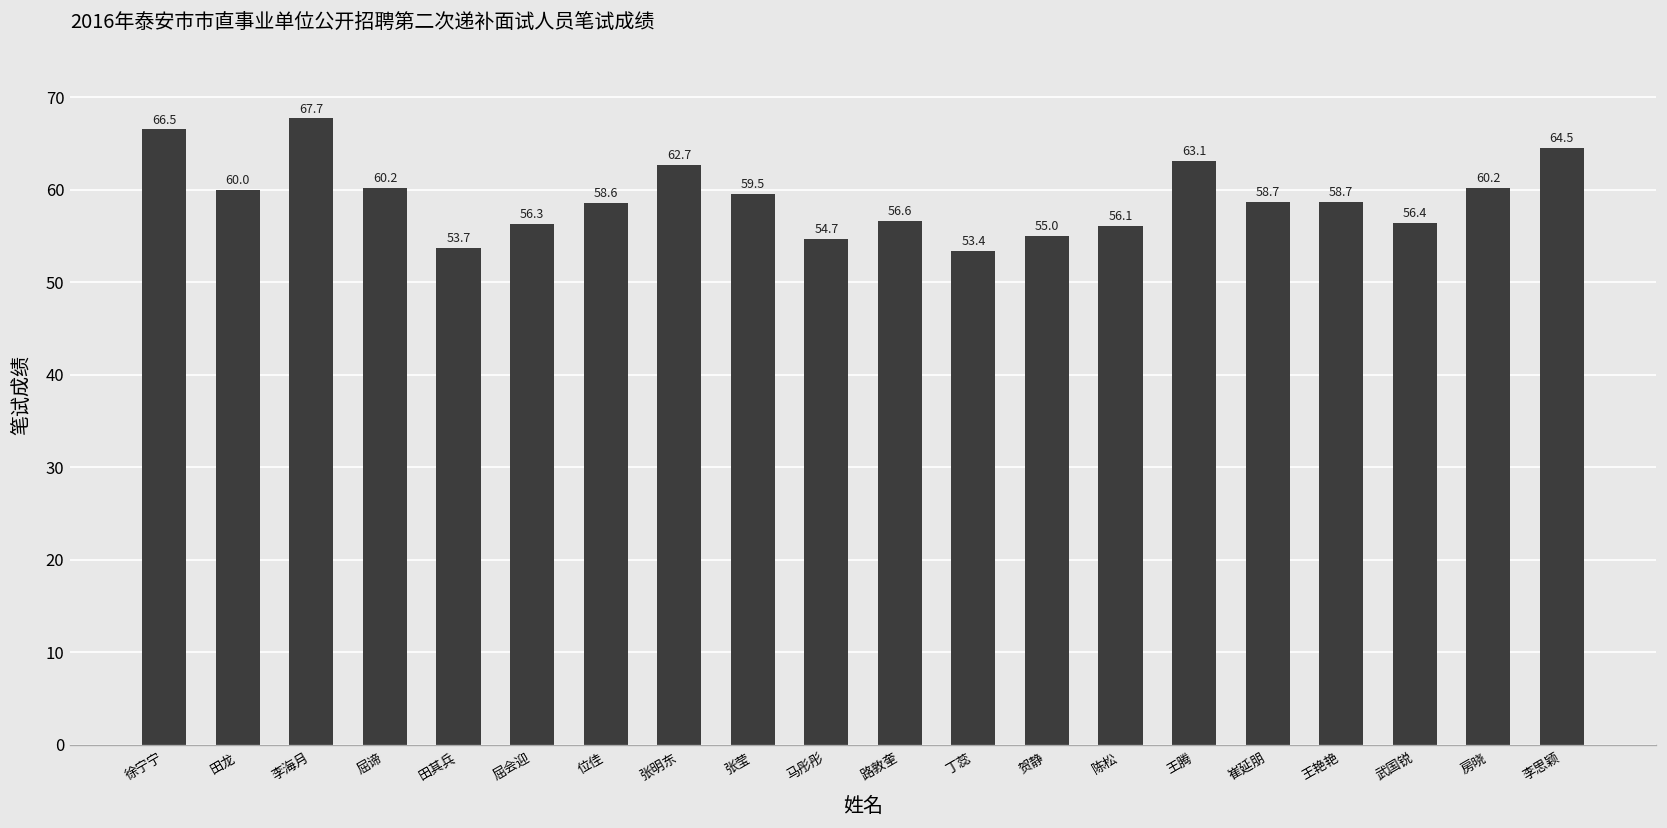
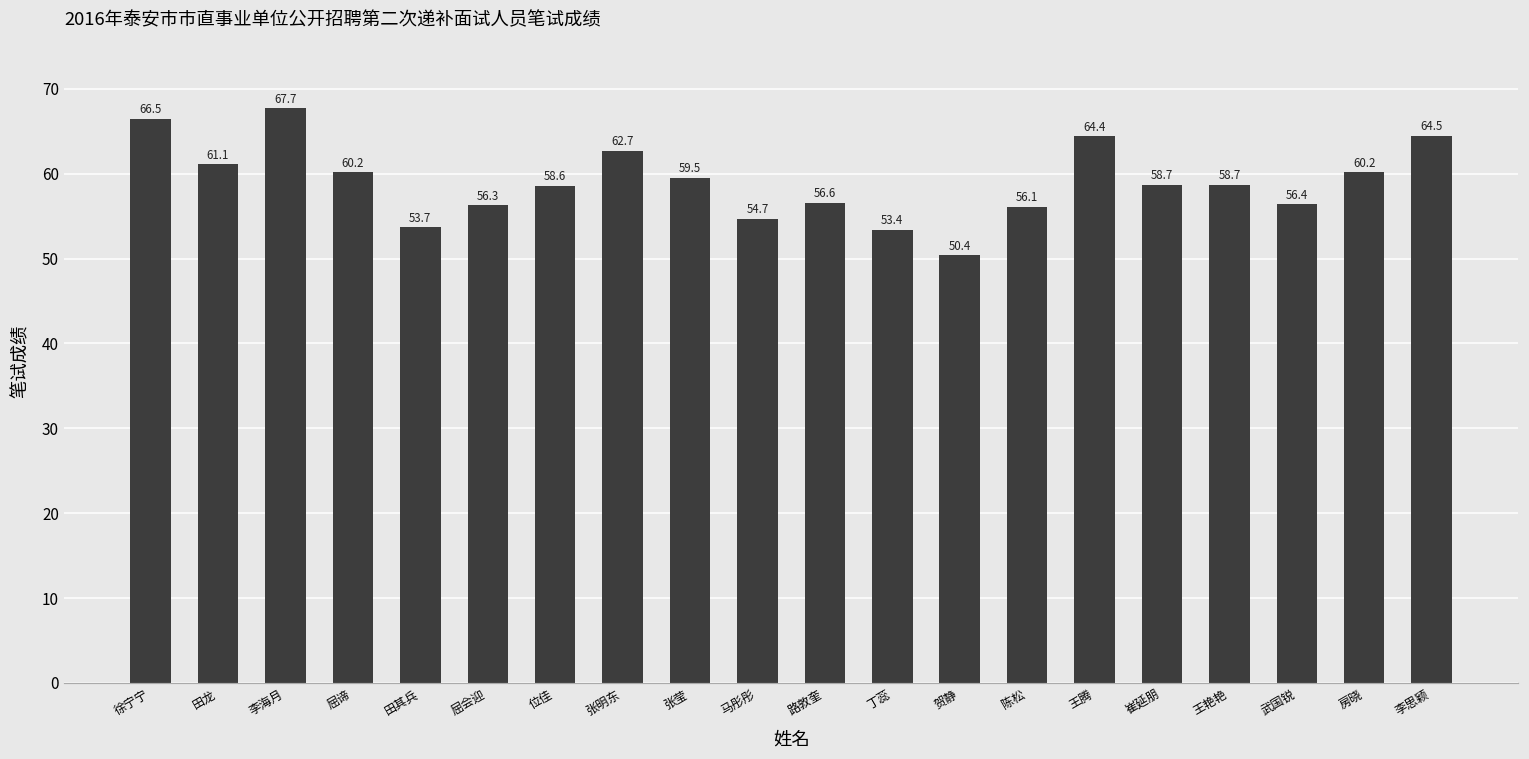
  {
    "徐宁宁": 66.5,
-   "田龙": 60.0,
+   "田龙": 61.1,
    "李海月": 67.7,
    "屈谛": 60.2,
    "田其兵": 53.7,
    "屈会迎": 56.3,
    "位佳": 58.6,
    "张明东": 62.7,
    "张莹": 59.5,
    "马彤彤": 54.7,
    "路敦奎": 56.6,
    "丁蕊": 53.4,
-   "贺静": 55.0,
+   "贺静": 50.4,
    "陈松": 56.1,
-   "王腾": 63.1,
+   "王腾": 64.4,
    "崔延朋": 58.7,
    "王艳艳": 58.7,
    "武国锐": 56.4,
    "房晓": 60.2,
    "李思颖": 64.5
  }
